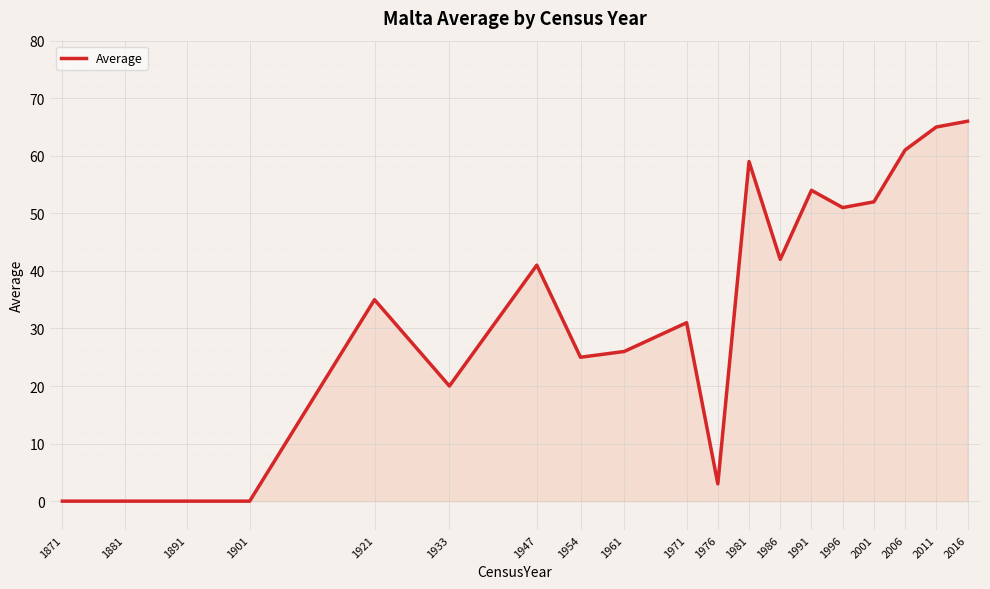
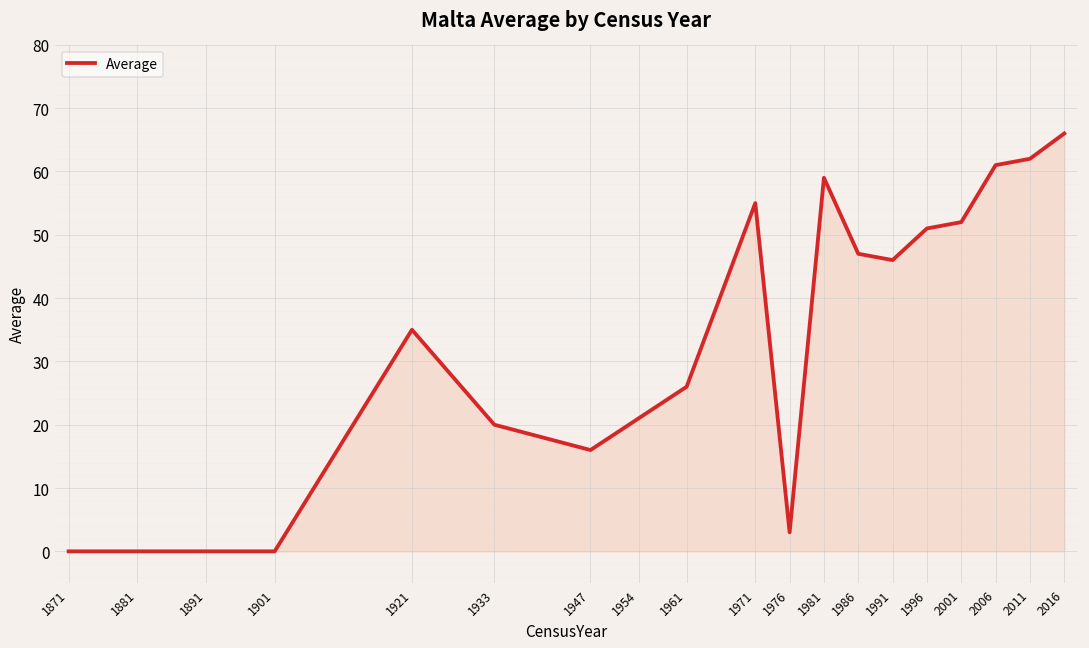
  {
    "1871": 0,
    "1881": 0,
    "1891": 0,
    "1901": 0,
    "1921": 35,
    "1933": 20,
-   "1947": 41,
-   "1954": 25,
+   "1947": 16,
+   "1954": 21,
    "1961": 26,
-   "1971": 31,
+   "1971": 55,
    "1976": 3,
    "1981": 59,
-   "1986": 42,
-   "1991": 54,
+   "1986": 47,
+   "1991": 46,
    "1996": 51,
    "2001": 52,
    "2006": 61,
-   "2011": 65,
+   "2011": 62,
    "2016": 66
  }
